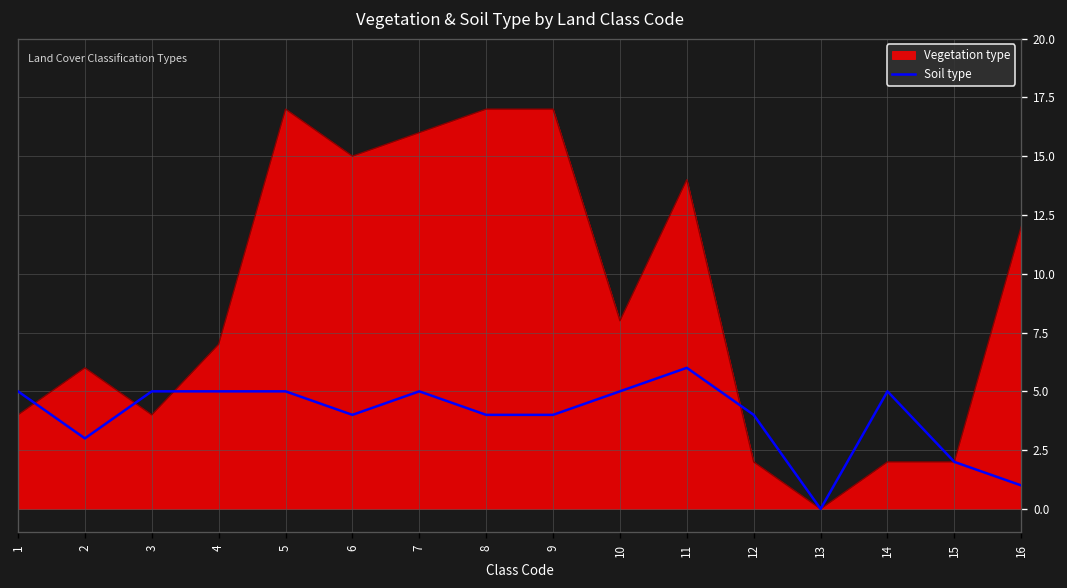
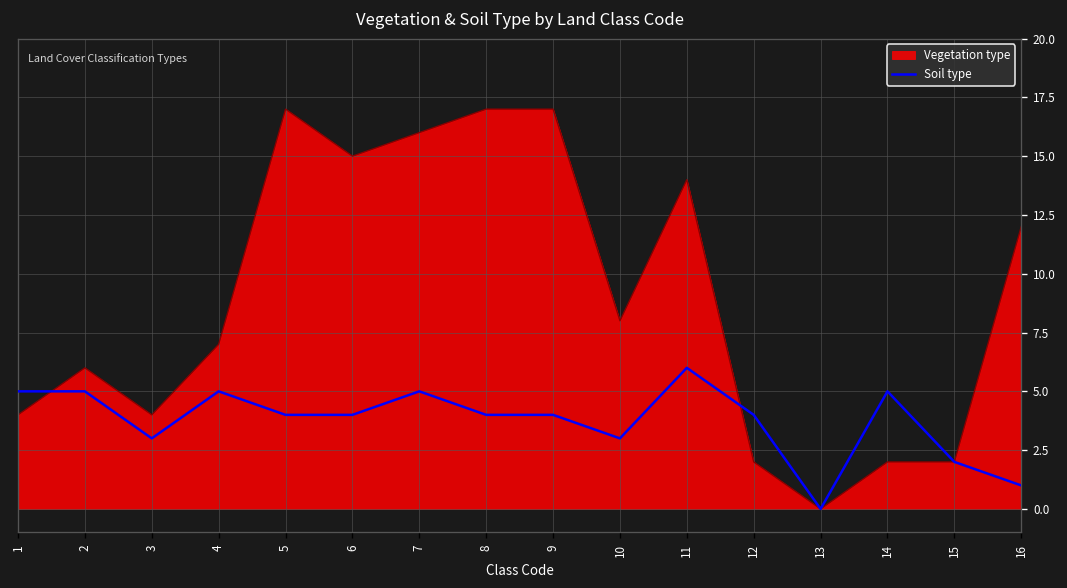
  {
    "Vegetation type": {
      "1": 4,
      "2": 6,
      "3": 4,
      "4": 7,
      "5": 17,
      "6": 15,
      "7": 16,
      "8": 17,
      "9": 17,
      "10": 8,
      "11": 14,
      "12": 2,
      "14": 2,
      "16": 12
    },
    "Soil type": {
      "1": 5,
-     "2": 3,
-     "3": 5,
+     "2": 5,
+     "3": 3,
      "4": 5,
-     "5": 5,
+     "5": 4,
      "6": 4,
      "7": 5,
      "8": 4,
      "9": 4,
-     "10": 5,
+     "10": 3,
      "11": 6,
      "12": 4,
      "14": 5,
      "16": 1
    }
  }
